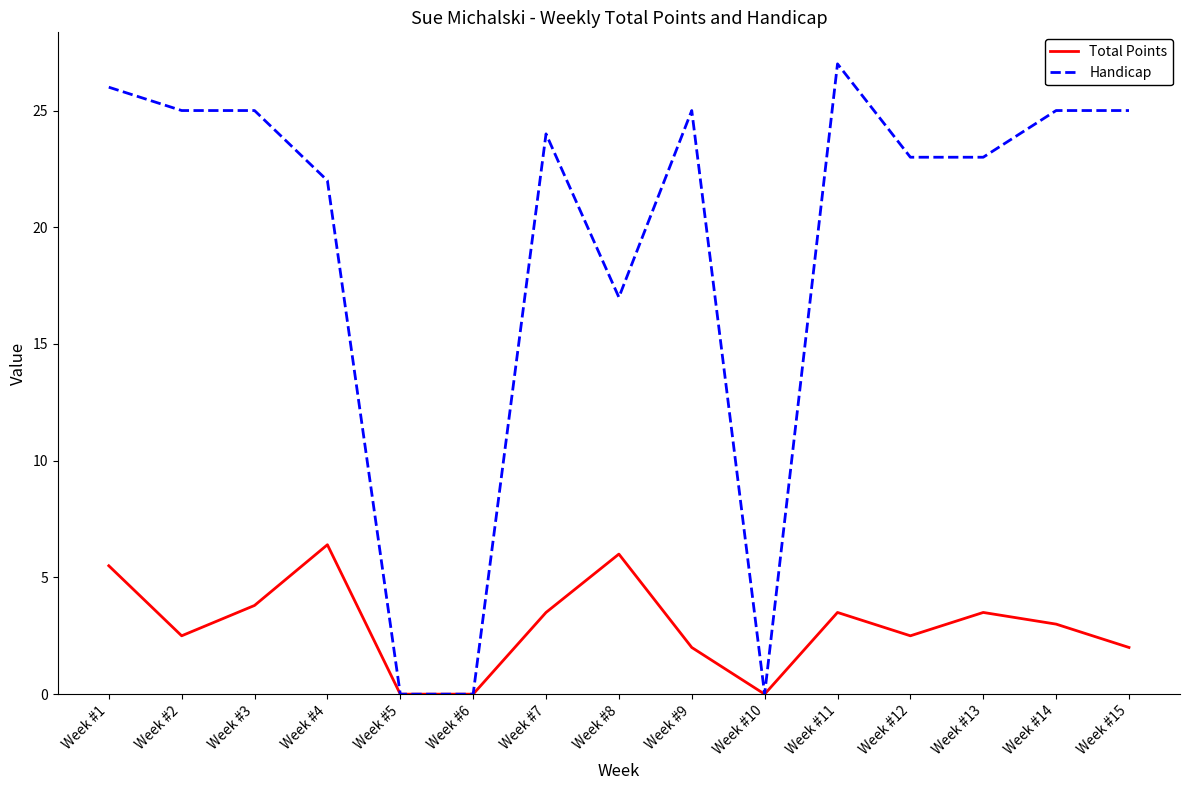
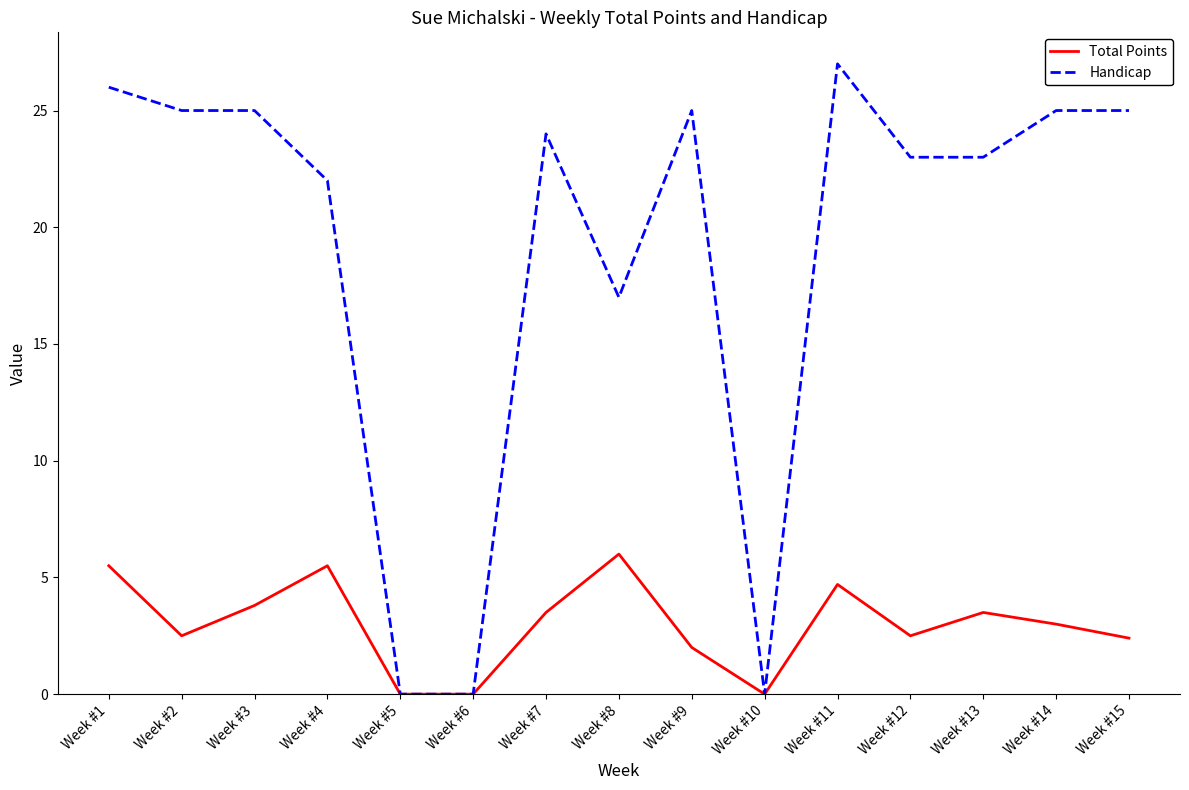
  {
    "Total Points": {
      "Week #1": 5.5,
      "Week #2": 2.5,
      "Week #3": 3.8,
-     "Week #4": 6.4,
+     "Week #4": 5.5,
      "Week #7": 3.5,
      "Week #8": 6.0,
      "Week #9": 2.0,
-     "Week #11": 3.5,
+     "Week #11": 4.7,
      "Week #12": 2.5,
      "Week #13": 3.5,
      "Week #14": 3.0,
-     "Week #15": 2.0
+     "Week #15": 2.4
    },
    "Handicap": {
      "Week #1": 26.0,
      "Week #2": 25.0,
      "Week #3": 25.0,
      "Week #4": 22.0,
      "Week #7": 24.0,
      "Week #8": 17.0,
      "Week #9": 25.0,
      "Week #11": 27.0,
      "Week #12": 23.0,
      "Week #13": 23.0,
      "Week #14": 25.0,
      "Week #15": 25.0
    }
  }
